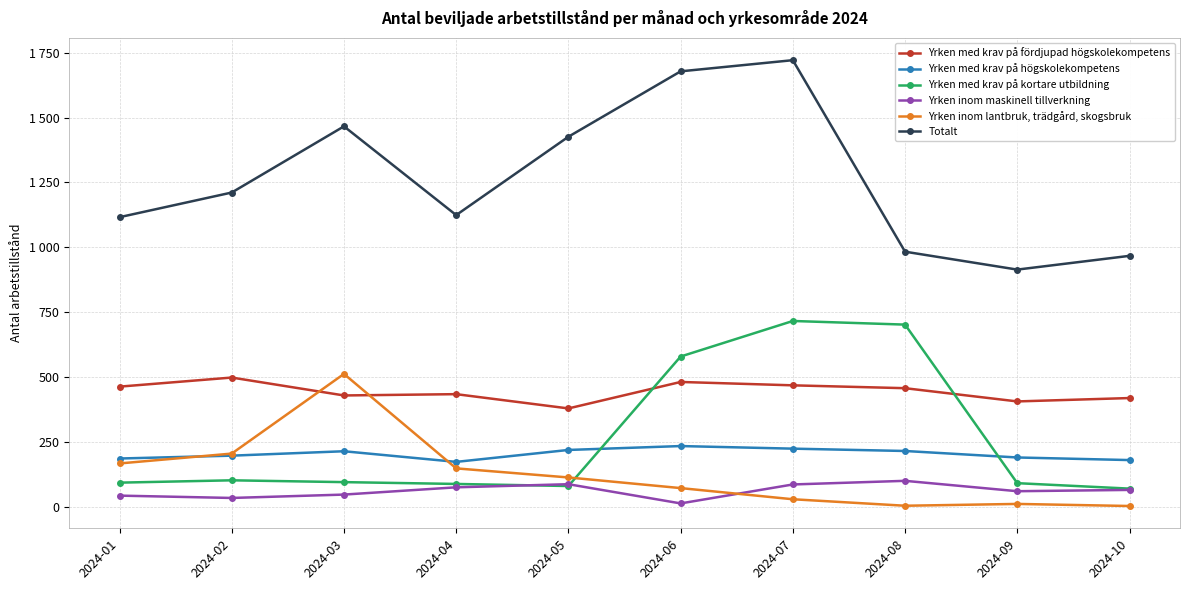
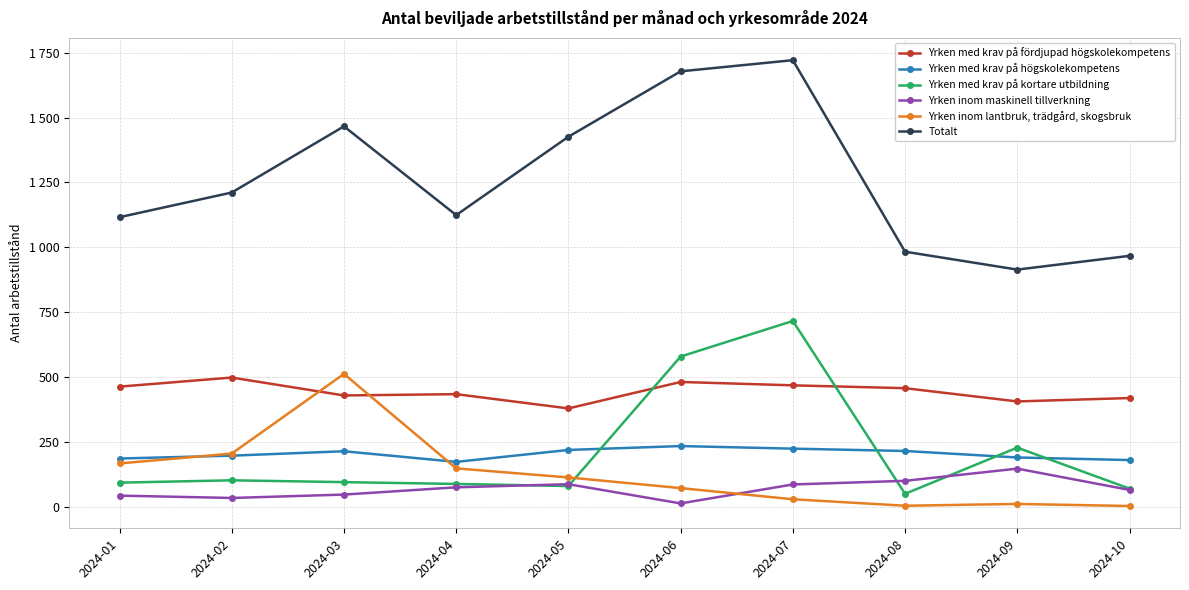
  {
    "Yrken med krav på fördjupad högskolekompetens": {
      "2024-01": 460,
      "2024-02": 500,
      "2024-03": 430,
      "2024-04": 430,
      "2024-05": 380,
      "2024-06": 480,
      "2024-07": 470,
      "2024-08": 460,
      "2024-09": 410,
      "2024-10": 420
    },
    "Yrken med krav på högskolekompetens": {
      "2024-01": 190,
      "2024-03": 210,
      "2024-04": 170,
      "2024-05": 220,
      "2024-06": 230,
      "2024-07": 220,
      "2024-08": 220,
      "2024-09": 190,
      "2024-10": 180
    },
    "Yrken med krav på kortare utbildning": {
      "2024-01": 90,
      "2024-02": 100,
      "2024-03": 100,
      "2024-04": 90,
      "2024-06": 580,
      "2024-07": 720,
-     "2024-08": 700,
-     "2024-09": 90
+     "2024-08": 50,
+     "2024-09": 230
    },
    "Yrken inom maskinell tillverkning": {
      "2024-01": 40,
      "2024-02": 30,
      "2024-03": 50,
      "2024-04": 80,
      "2024-06": 10,
      "2024-07": 90,
      "2024-08": 100,
-     "2024-09": 60
+     "2024-09": 150
    },
    "Yrken inom lantbruk, trädgård, skogsbruk": {
      "2024-01": 170,
      "2024-03": 510,
      "2024-04": 150,
      "2024-05": 110,
      "2024-06": 70,
      "2024-07": 30,
      "2024-08": 0,
      "2024-09": 10,
      "2024-10": 0
    },
    "Totalt": {
      "2024-01": 1120,
      "2024-02": 1210,
      "2024-03": 1470,
      "2024-04": 1120,
      "2024-05": 1430,
      "2024-06": 1680,
      "2024-07": 1720,
      "2024-08": 980,
      "2024-09": 910,
      "2024-10": 970
    }
  }
